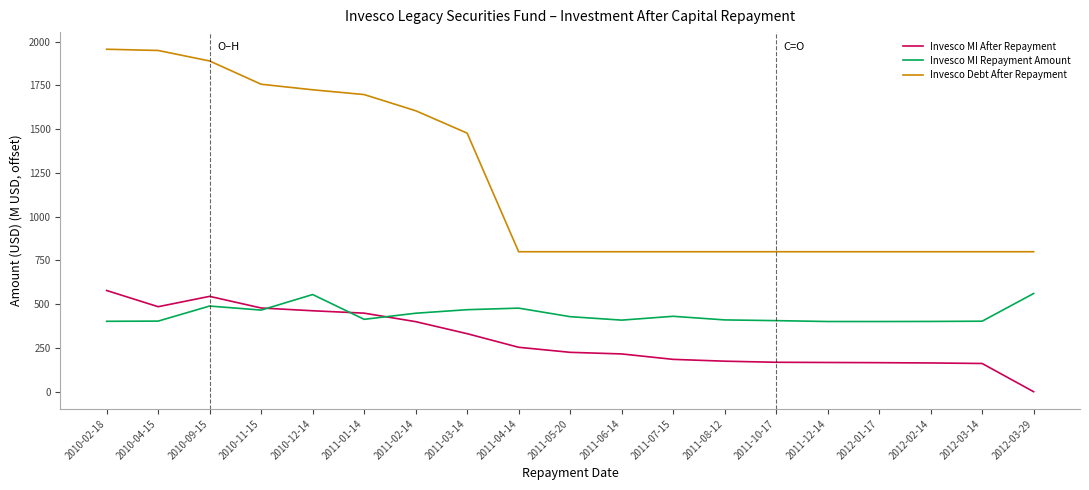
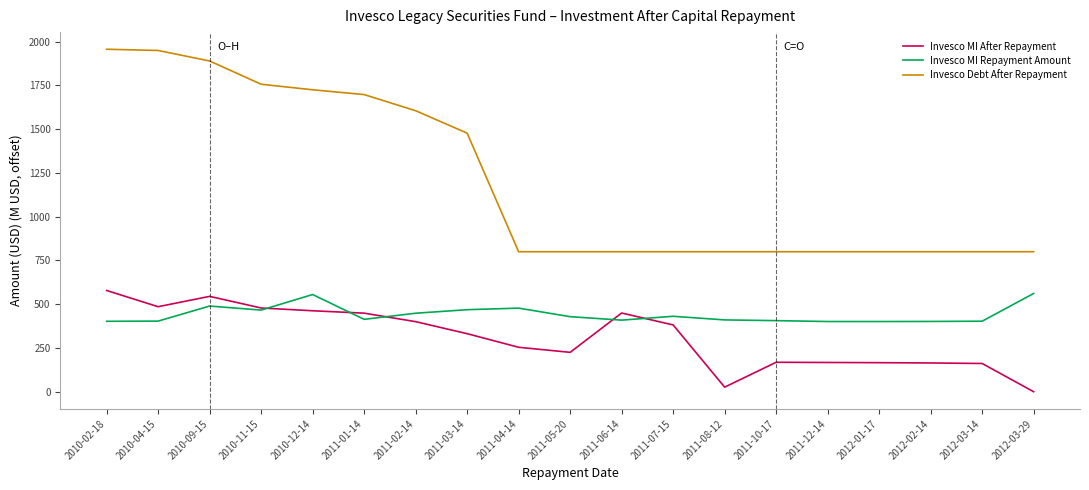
  {
    "Invesco MI After Repayment": {
      "2010-02-18": 580,
      "2010-04-15": 490,
      "2010-09-15": 540,
      "2010-12-14": 460,
      "2011-01-14": 450,
      "2011-02-14": 400,
      "2011-03-14": 330,
      "2011-04-14": 250,
      "2011-05-20": 230,
-     "2011-06-14": 220,
-     "2011-07-15": 180,
-     "2011-08-12": 170,
+     "2011-06-14": 450,
+     "2011-07-15": 380,
+     "2011-08-12": 30,
      "2011-10-17": 170,
      "2011-12-14": 170,
      "2012-01-17": 170,
      "2012-02-14": 160,
      "2012-03-14": 160,
      "2012-03-29": 0
    },
    "Invesco MI Repayment Amount": {
      "2010-02-18": 400,
      "2010-04-15": 400,
      "2010-09-15": 490,
      "2010-12-14": 560,
      "2011-01-14": 410,
      "2011-02-14": 450,
      "2011-03-14": 470,
      "2011-04-14": 480,
      "2011-05-20": 430,
      "2011-06-14": 410,
      "2011-07-15": 430,
      "2011-08-12": 410,
      "2011-10-17": 410,
      "2011-12-14": 400,
      "2012-01-17": 400,
      "2012-02-14": 400,
      "2012-03-14": 400,
      "2012-03-29": 560
    },
    "Invesco Debt After Repayment": {
      "2010-02-18": 1960,
      "2010-04-15": 1950,
      "2010-09-15": 1890,
      "2010-11-15": 1760,
      "2010-12-14": 1730,
      "2011-01-14": 1700,
      "2011-02-14": 1610,
      "2011-03-14": 1480,
      "2011-04-14": 800,
      "2011-05-20": 800,
      "2011-06-14": 800,
      "2011-07-15": 800,
      "2011-08-12": 800,
      "2011-10-17": 800,
      "2011-12-14": 800,
      "2012-01-17": 800,
      "2012-02-14": 800,
      "2012-03-14": 800,
      "2012-03-29": 800
    }
  }
